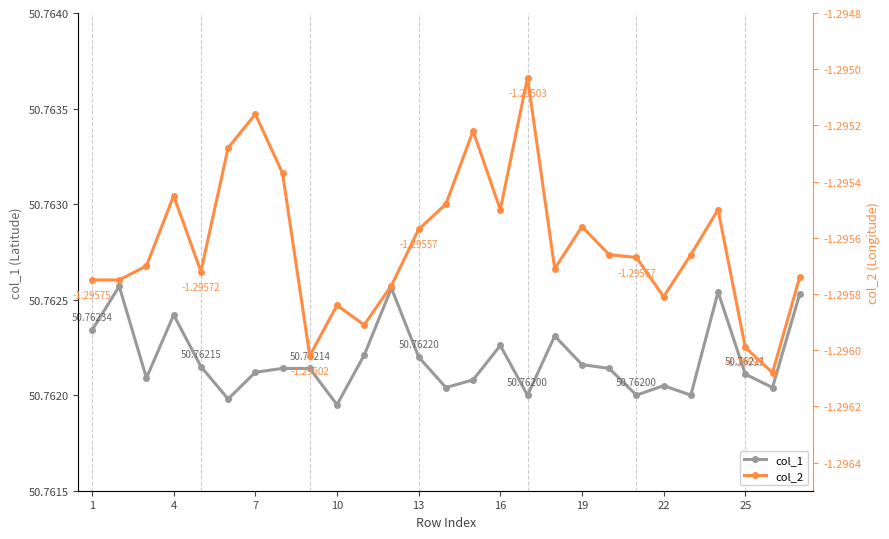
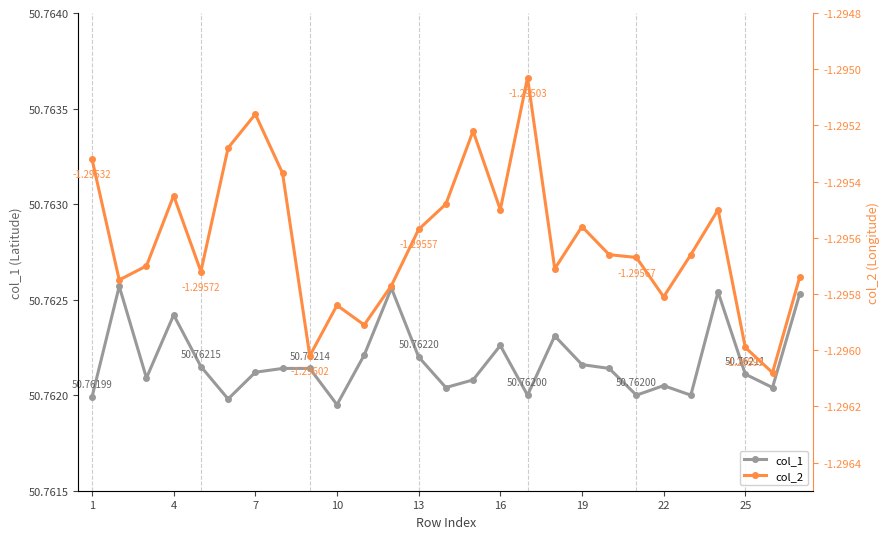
  {
    "col_1": {
-     "1": 50.76234,
+     "1": 50.76199,
      "13": 50.76220
    },
    "col_2": {
-     "1": -1.29575,
+     "1": -1.29532,
      "13": -1.29557
    }
  }
